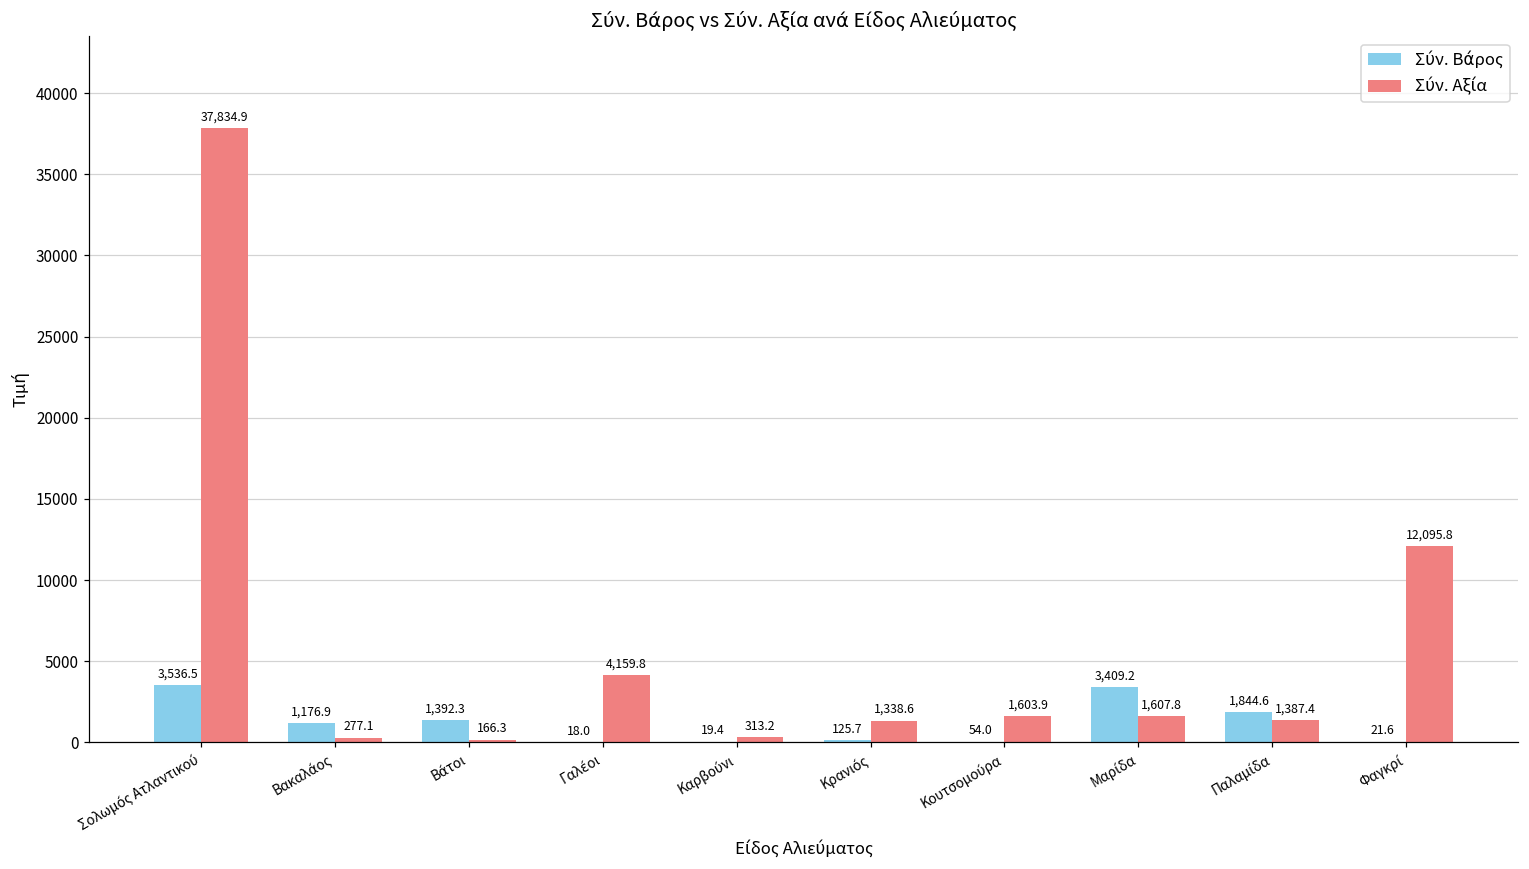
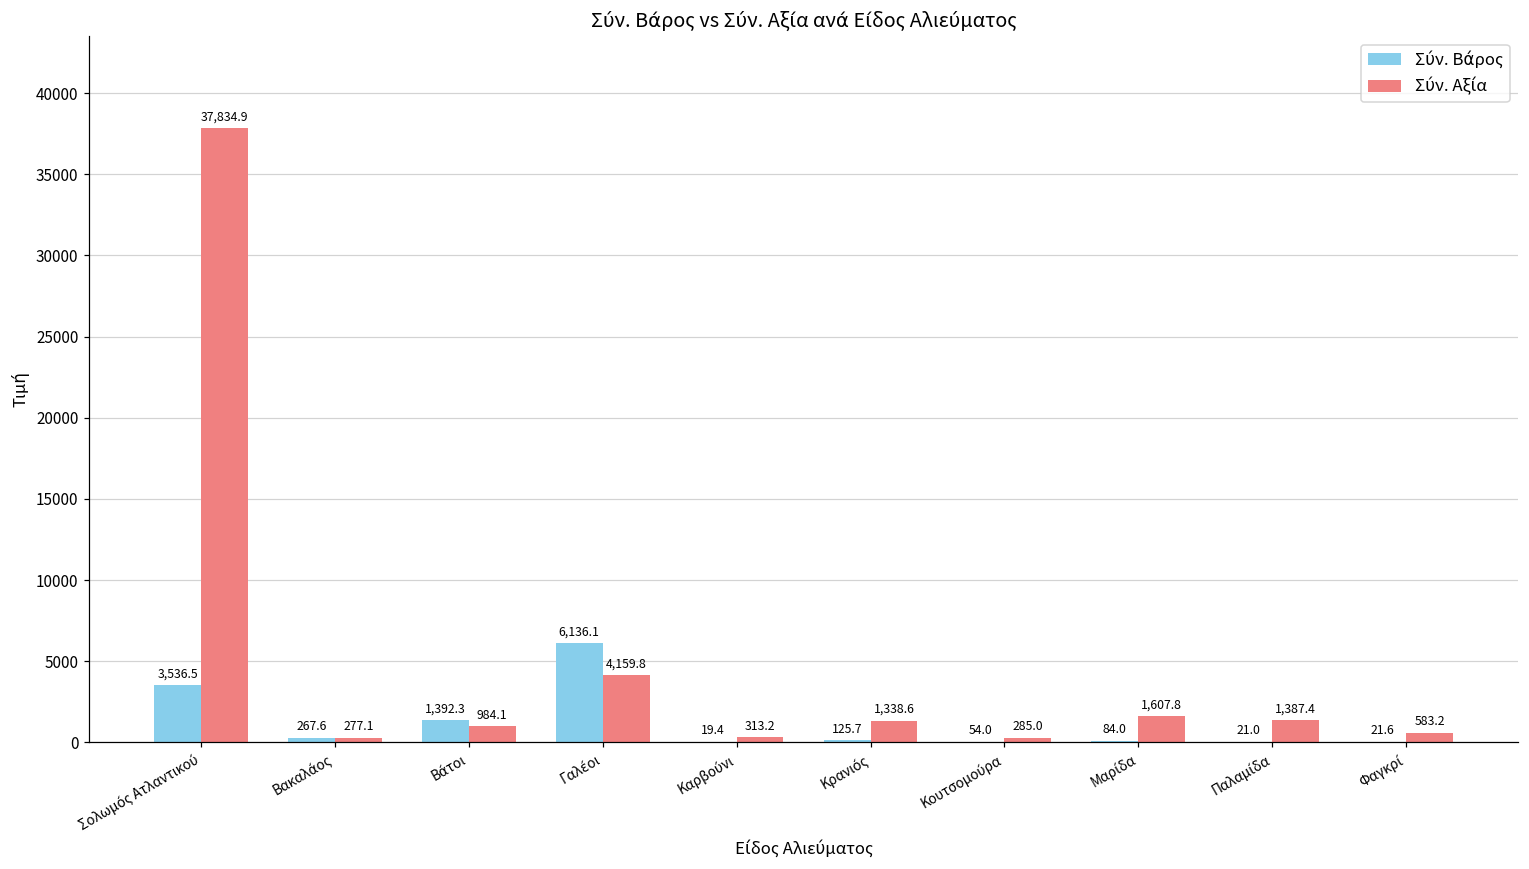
  {
    "Σύν. Βάρος": {
      "Σολωμός Ατλαντικού": "3,536.5",
-     "Βακαλάος": "1,176.9",
+     "Βακαλάος": "267.6",
      "Βάτοι": "1,392.3",
-     "Γαλέοι": "18.0",
+     "Γαλέοι": "6,136.1",
      "Καρβούνι": "19.4",
      "Κρανιός": "125.7",
      "Κουτσομούρα": "54.0",
-     "Μαρίδα": "3,409.2",
-     "Παλαμίδα": "1,844.6",
+     "Μαρίδα": "84.0",
+     "Παλαμίδα": "21.0",
      "Φαγκρί": "21.6"
    },
    "Σύν. Αξία": {
      "Σολωμός Ατλαντικού": "37,834.9",
      "Βακαλάος": "277.1",
-     "Βάτοι": "166.3",
+     "Βάτοι": "984.1",
      "Γαλέοι": "4,159.8",
      "Καρβούνι": "313.2",
      "Κρανιός": "1,338.6",
-     "Κουτσομούρα": "1,603.9",
+     "Κουτσομούρα": "285.0",
      "Μαρίδα": "1,607.8",
      "Παλαμίδα": "1,387.4",
-     "Φαγκρί": "12,095.8"
+     "Φαγκρί": "583.2"
    }
  }
